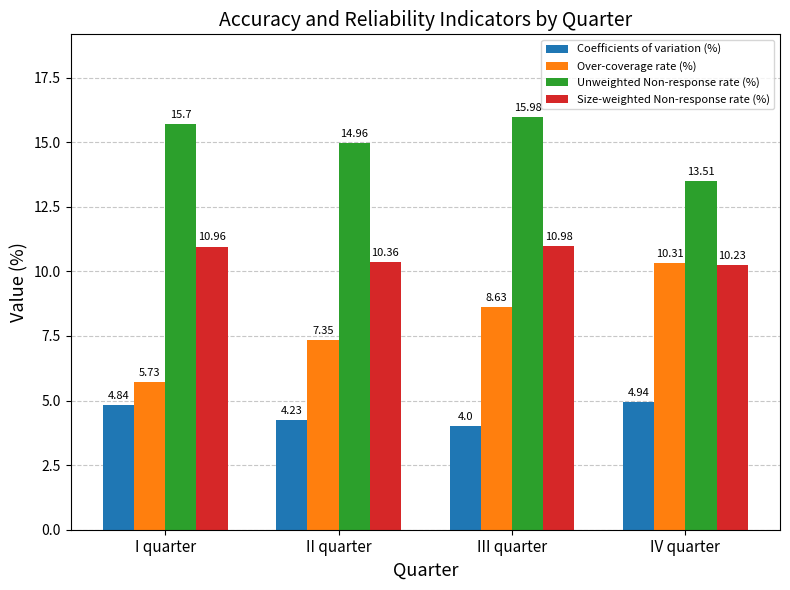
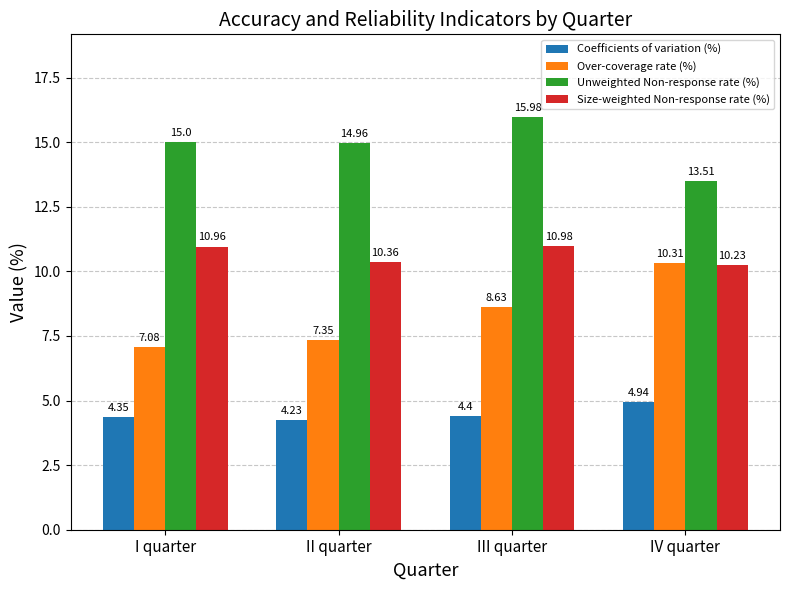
  {
    "Coefficients of variation (%)": {
-     "I quarter": 4.84,
+     "I quarter": 4.35,
      "II quarter": 4.23,
-     "III quarter": 4.0,
+     "III quarter": 4.4,
      "IV quarter": 4.94
    },
    "Over-coverage rate (%)": {
-     "I quarter": 5.73,
+     "I quarter": 7.08,
      "II quarter": 7.35,
      "III quarter": 8.63,
      "IV quarter": 10.31
    },
    "Unweighted Non-response rate (%)": {
-     "I quarter": 15.7,
+     "I quarter": 15.0,
      "II quarter": 14.96,
      "IV quarter": 13.51
    },
    "Size-weighted Non-response rate (%)": {
      "I quarter": 10.96,
      "II quarter": 10.36,
      "III quarter": 10.98,
      "IV quarter": 10.23
    }
  }
